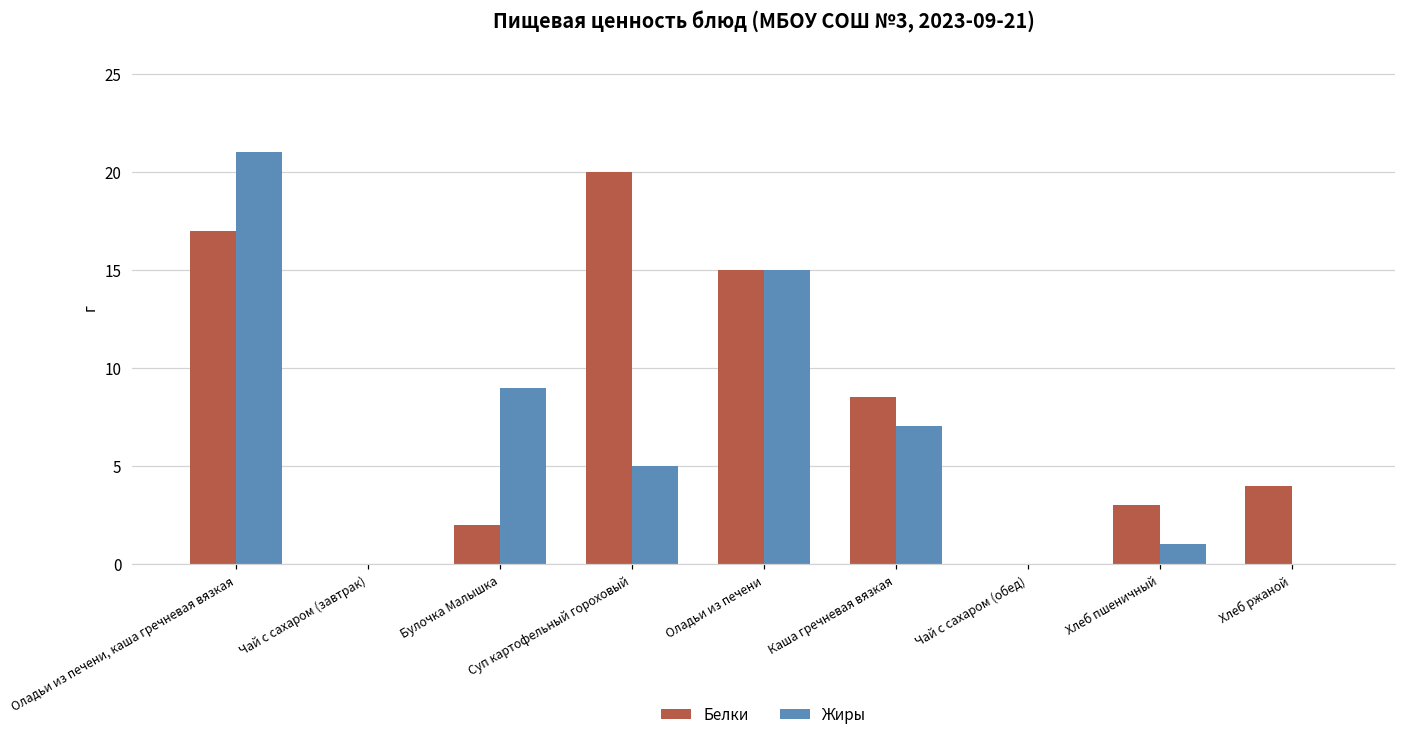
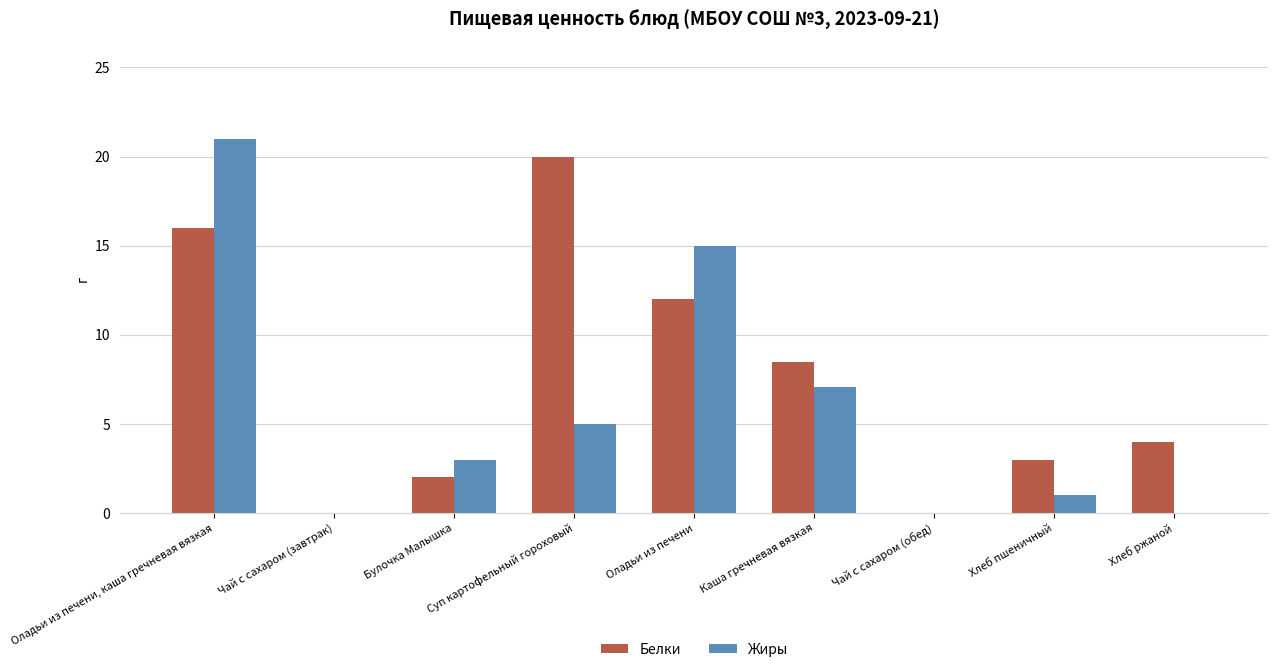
  {
    "Белки": {
-     "Оладьи из печени, каша гречневая вязкая": 17,
+     "Оладьи из печени, каша гречневая вязкая": 16,
      "Чай с сахаром (завтрак)": 0,
      "Булочка Малышка": 2,
      "Суп картофельный гороховый": 20,
-     "Оладьи из печени": 15,
+     "Оладьи из печени": 12,
      "Каша гречневая вязкая": 8.5,
      "Чай с сахаром (обед)": 0,
      "Хлеб пшеничный": 3,
      "Хлеб ржаной": 4
    },
    "Жиры": {
      "Оладьи из печени, каша гречневая вязкая": 21,
      "Чай с сахаром (завтрак)": 0,
-     "Булочка Малышка": 9,
+     "Булочка Малышка": 3,
      "Суп картофельный гороховый": 5,
      "Оладьи из печени": 15,
      "Каша гречневая вязкая": 7,
      "Чай с сахаром (обед)": 0,
      "Хлеб пшеничный": 1,
      "Хлеб ржаной": 0
    }
  }
